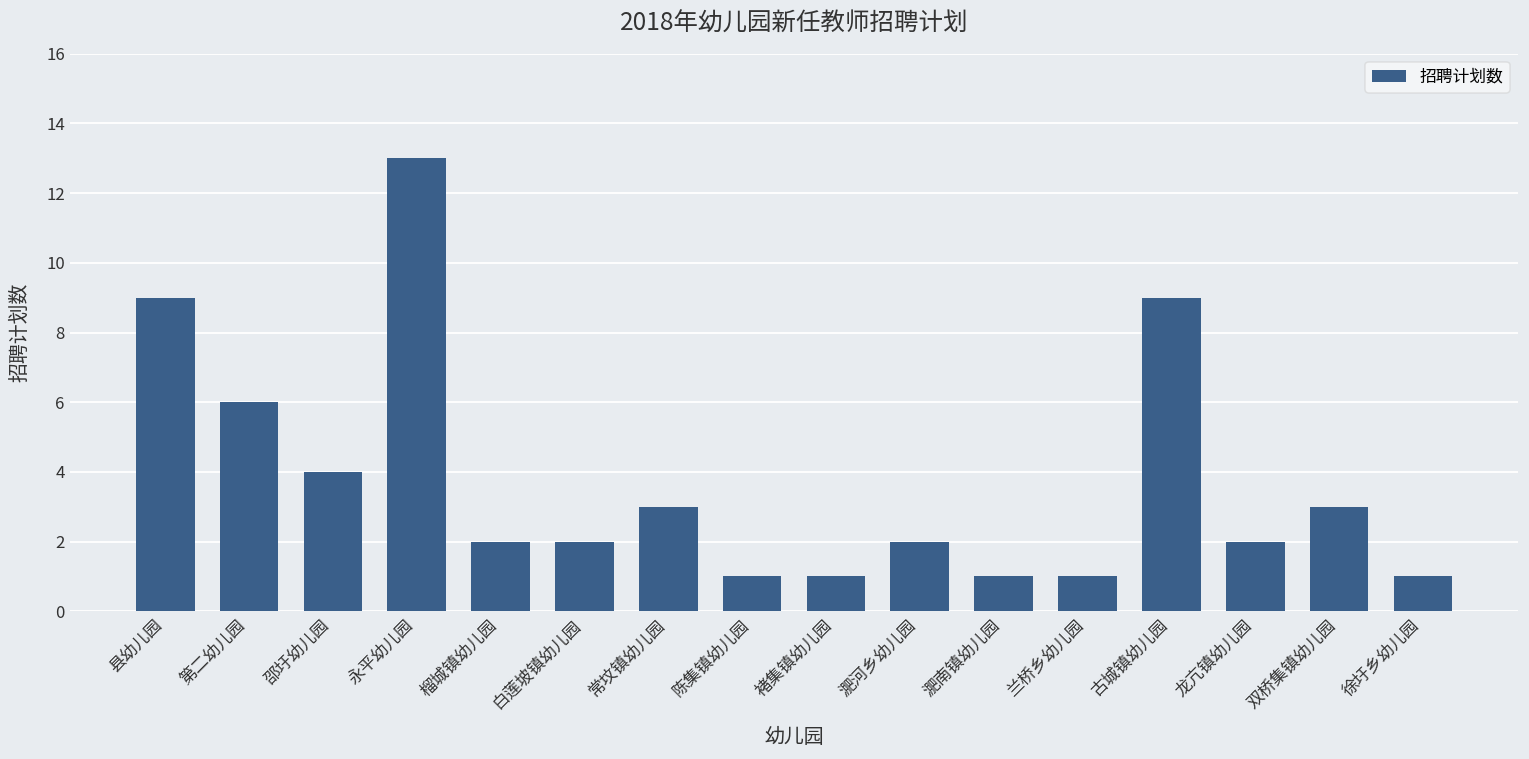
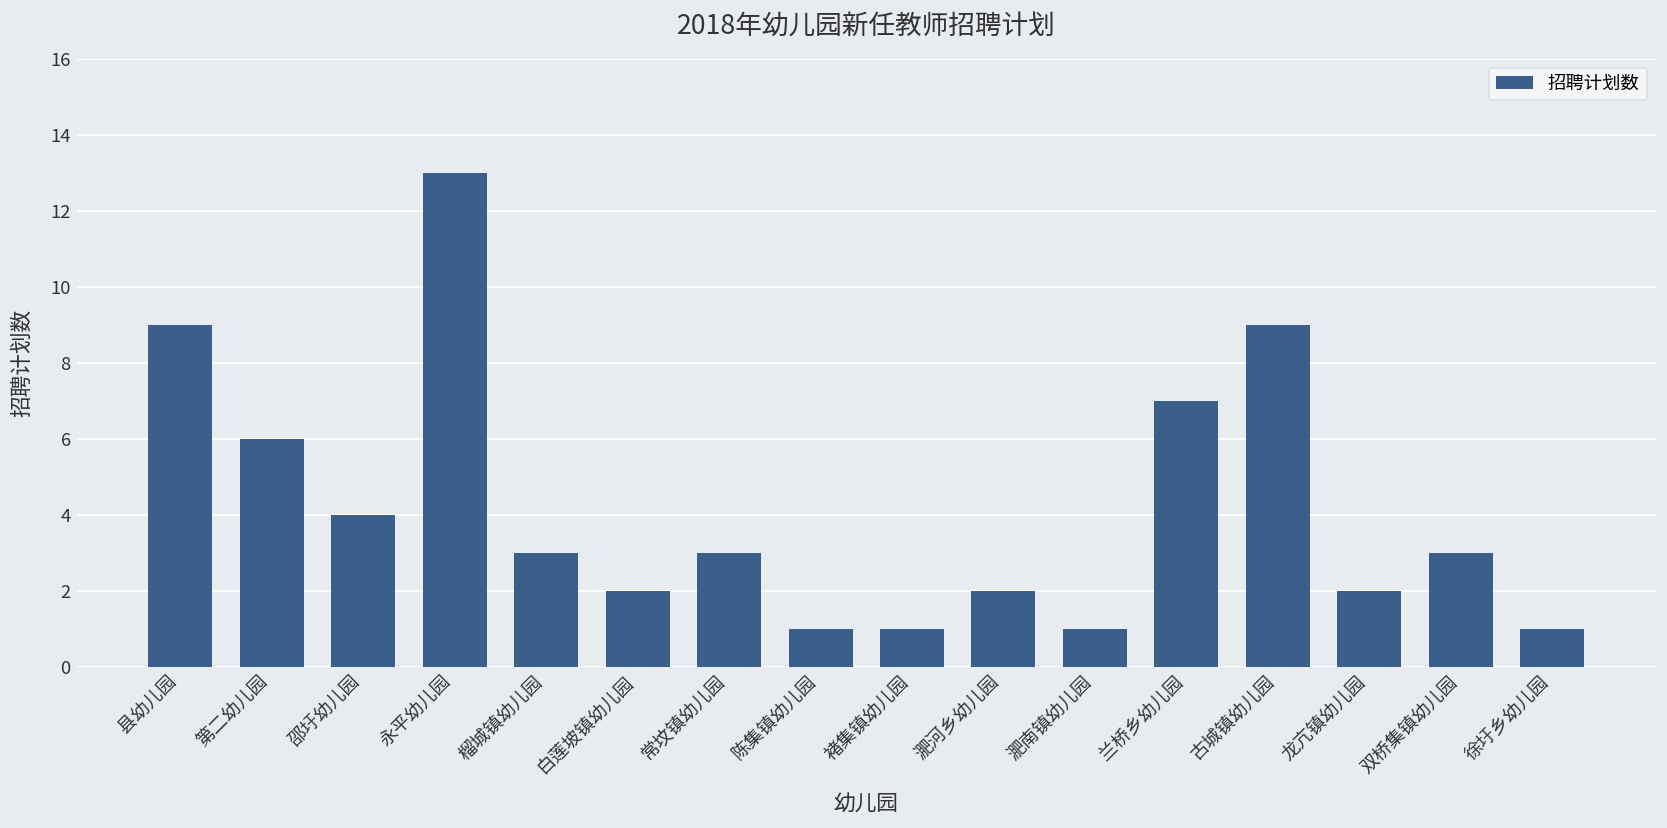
  {
    "县幼儿园": 9,
    "第二幼儿园": 6,
    "邵圩幼儿园": 4,
    "永平幼儿园": 13,
-   "榴城镇幼儿园": 2,
+   "榴城镇幼儿园": 3,
    "白莲坡镇幼儿园": 2,
    "常坟镇幼儿园": 3,
    "陈集镇幼儿园": 1,
    "褚集镇幼儿园": 1,
    "淝河乡幼儿园": 2,
    "淝南镇幼儿园": 1,
-   "兰桥乡幼儿园": 1,
+   "兰桥乡幼儿园": 7,
    "古城镇幼儿园": 9,
    "龙亢镇幼儿园": 2,
    "双桥集镇幼儿园": 3,
    "徐圩乡幼儿园": 1
  }
